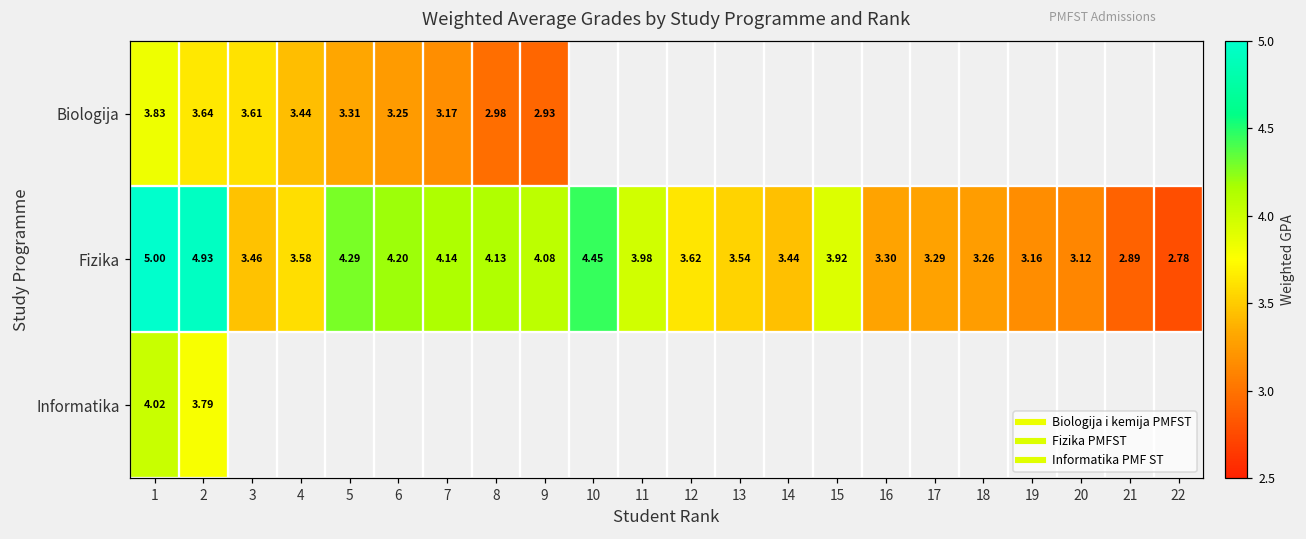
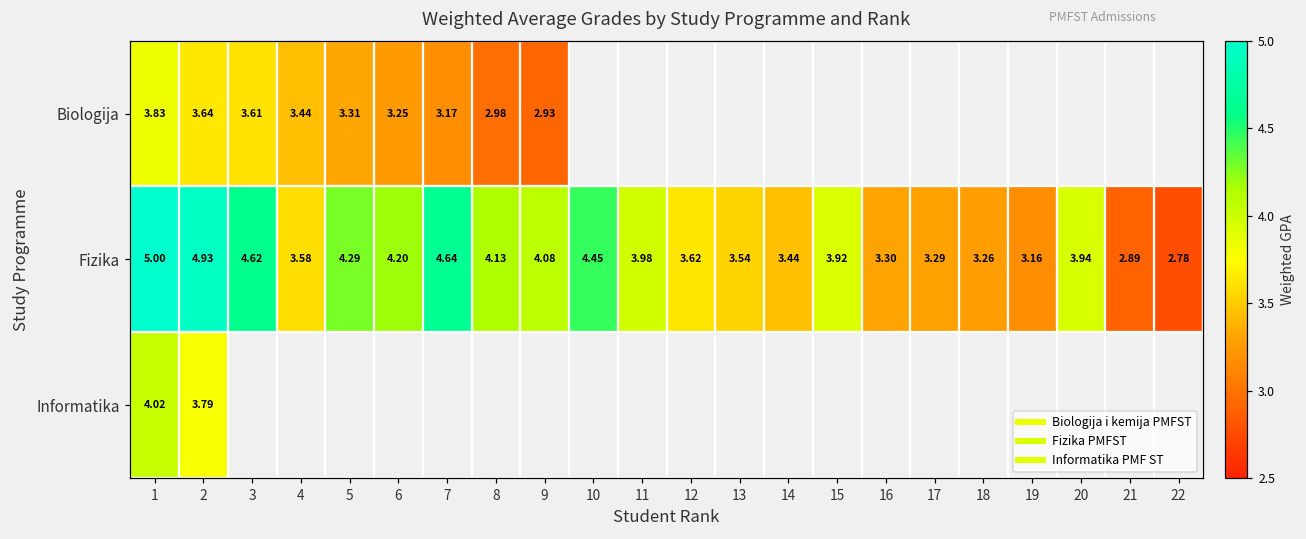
  {
    "Biologija": {
      "1": 3.83,
      "2": 3.64,
      "3": 3.61,
      "4": 3.44,
      "5": 3.31,
      "6": 3.25,
      "7": 3.17,
      "8": 2.98,
      "9": 2.93
    },
    "Fizika": {
      "1": 5.00,
      "2": 4.93,
-     "3": 3.46,
+     "3": 4.62,
      "4": 3.58,
      "5": 4.29,
      "6": 4.20,
-     "7": 4.14,
+     "7": 4.64,
      "8": 4.13,
      "9": 4.08,
      "10": 4.45,
      "11": 3.98,
      "12": 3.62,
      "13": 3.54,
      "14": 3.44,
      "15": 3.92,
      "16": 3.30,
      "17": 3.29,
      "18": 3.26,
      "19": 3.16,
-     "20": 3.12,
+     "20": 3.94,
      "21": 2.89,
      "22": 2.78
    },
    "Informatika": {
      "1": 4.02,
      "2": 3.79
    }
  }
